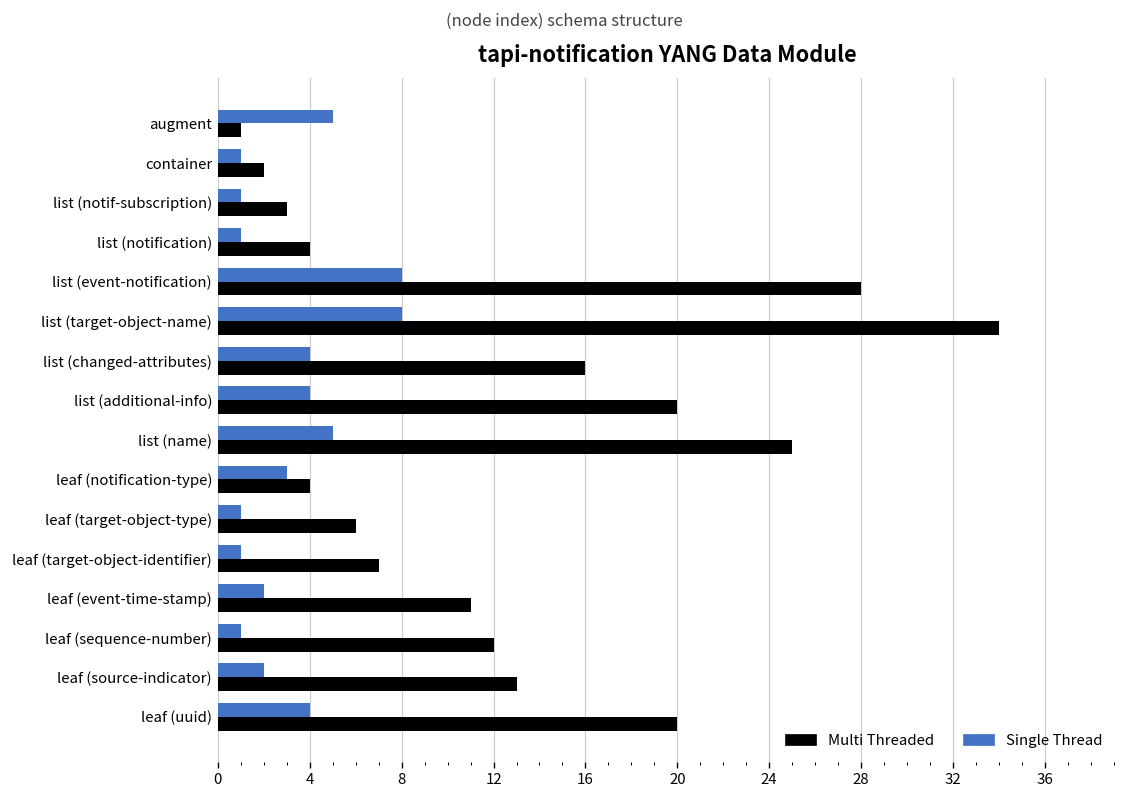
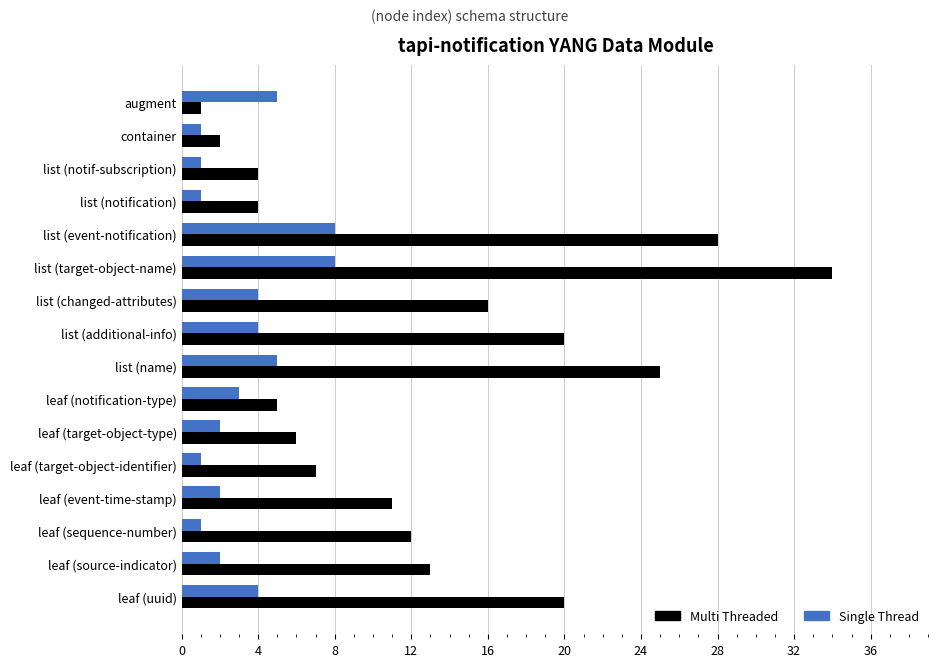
  {
    "Multi Threaded": {
      "augment": 1,
      "container": 2,
-     "list (notif-subscription)": 3,
+     "list (notif-subscription)": 4,
      "list (notification)": 4,
      "list (event-notification)": 28,
      "list (target-object-name)": 34,
      "list (changed-attributes)": 16,
      "list (additional-info)": 20,
      "list (name)": 25,
-     "leaf (notification-type)": 4,
+     "leaf (notification-type)": 5,
      "leaf (target-object-type)": 6,
      "leaf (target-object-identifier)": 7,
      "leaf (event-time-stamp)": 11,
      "leaf (sequence-number)": 12,
      "leaf (source-indicator)": 13,
      "leaf (uuid)": 20
    },
    "Single Thread": {
      "augment": 5,
      "container": 1,
      "list (notif-subscription)": 1,
      "list (notification)": 1,
      "list (event-notification)": 8,
      "list (target-object-name)": 8,
      "list (changed-attributes)": 4,
      "list (additional-info)": 4,
      "list (name)": 5,
      "leaf (notification-type)": 3,
-     "leaf (target-object-type)": 1,
+     "leaf (target-object-type)": 2,
      "leaf (target-object-identifier)": 1,
      "leaf (event-time-stamp)": 2,
      "leaf (sequence-number)": 1,
      "leaf (source-indicator)": 2,
      "leaf (uuid)": 4
    }
  }
